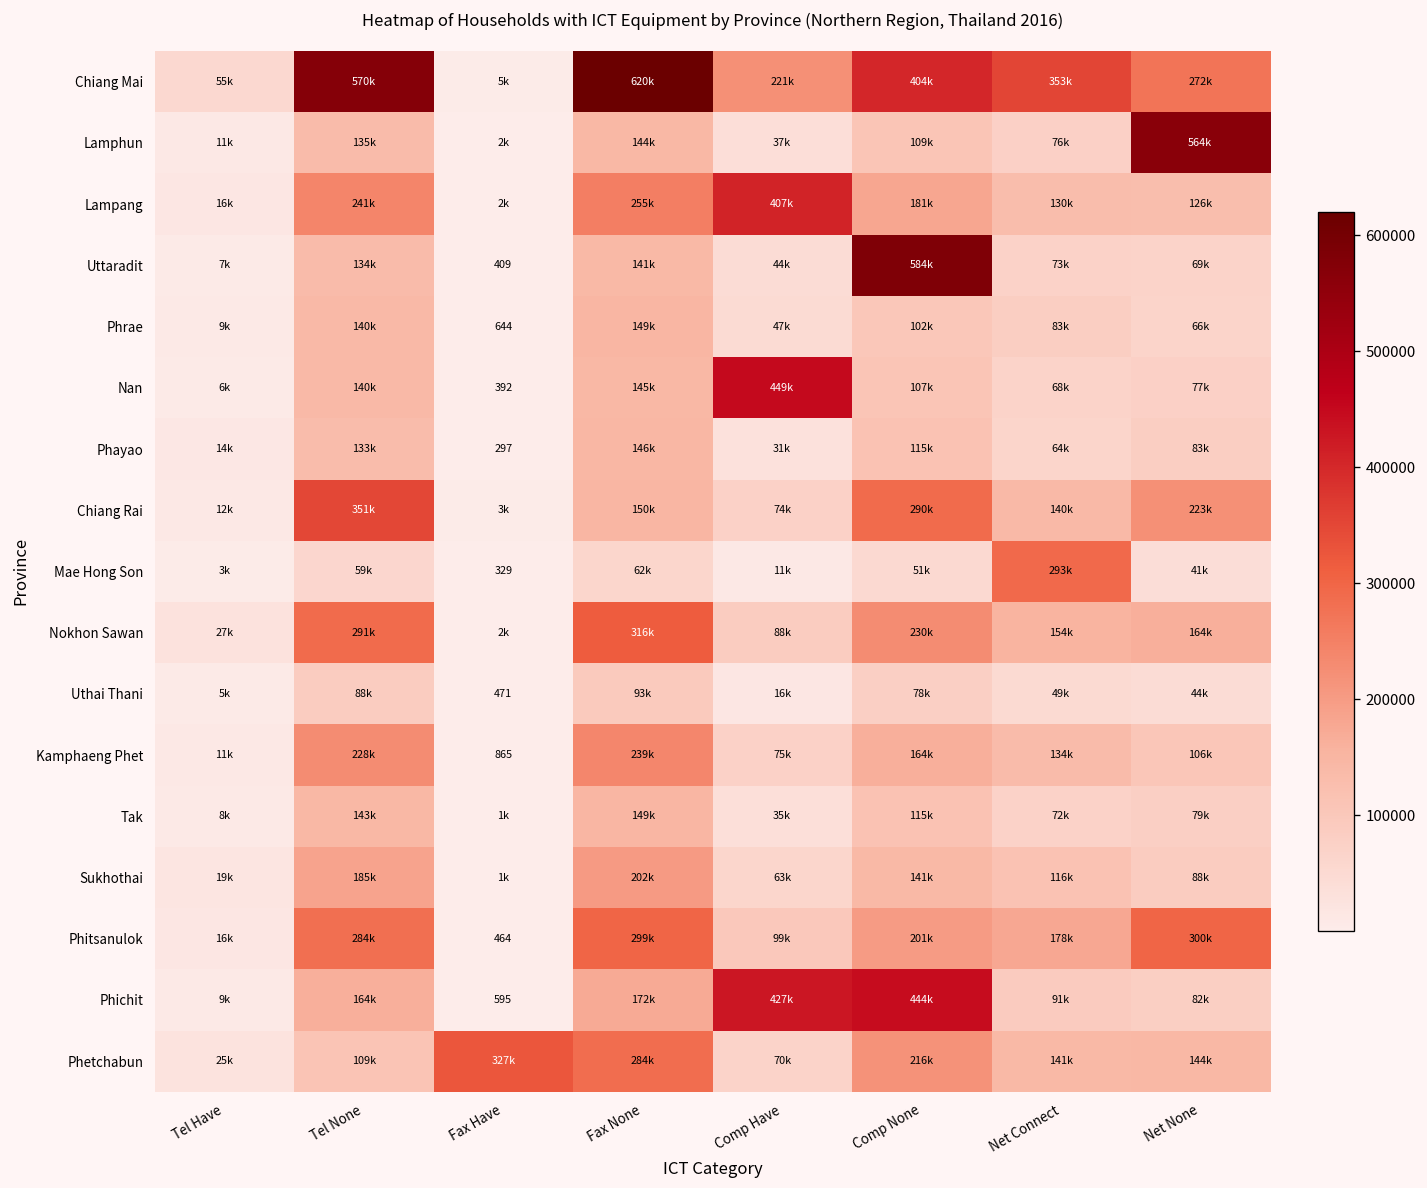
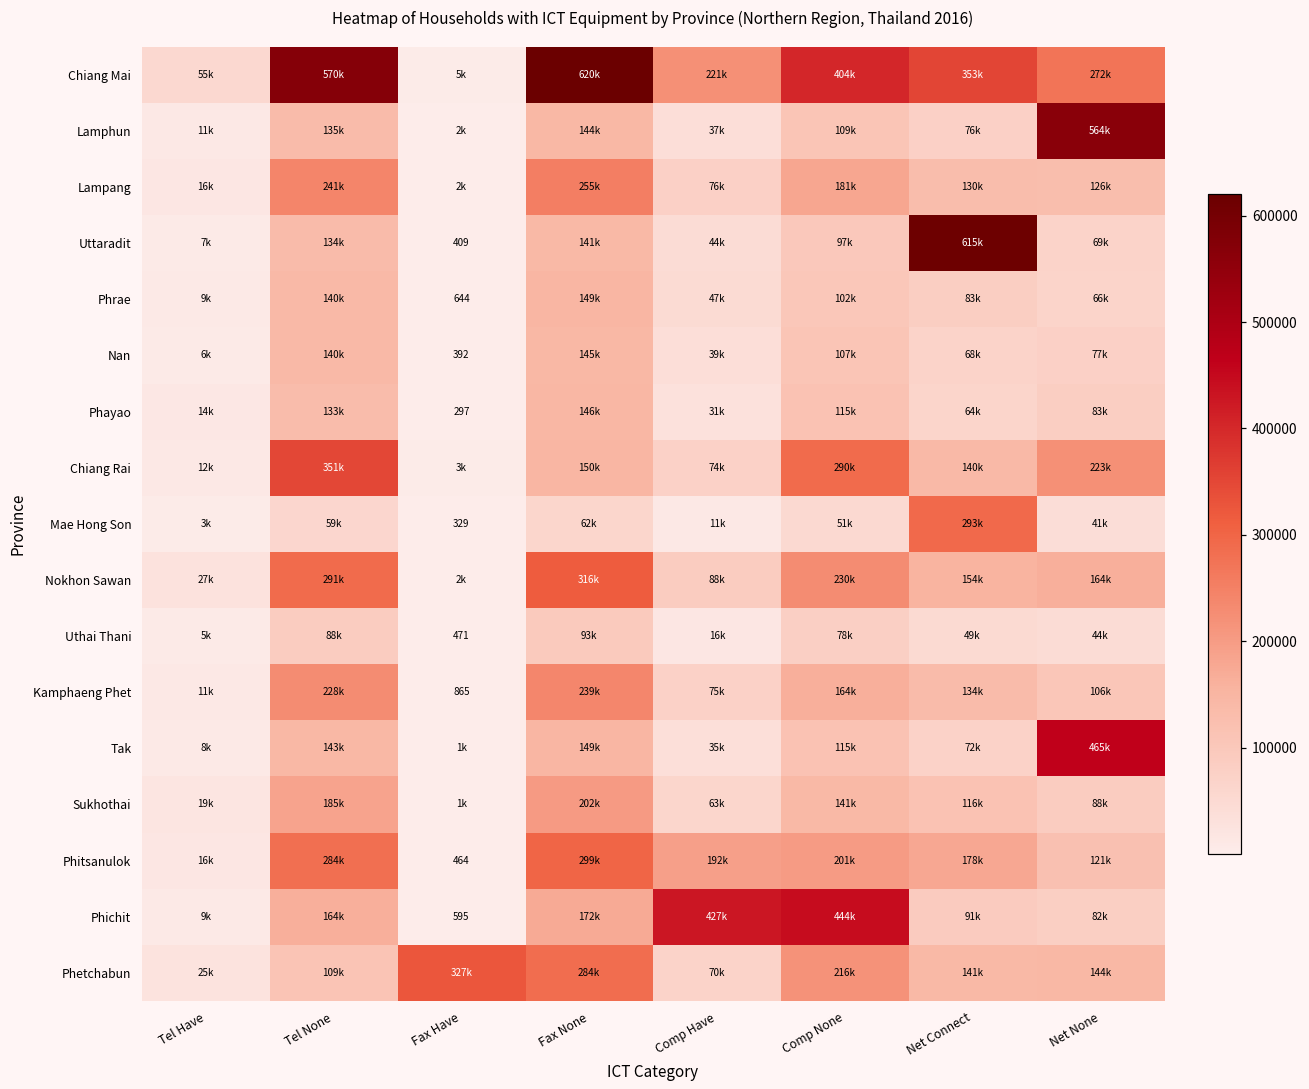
  {
    "Chiang Mai": {
      "Tel Have": "55k",
      "Tel None": "570k",
      "Fax Have": "5k",
      "Fax None": "620k",
      "Comp Have": "221k",
      "Comp None": "404k",
      "Net Connect": "353k",
      "Net None": "272k"
    },
    "Lamphun": {
      "Tel Have": "11k",
      "Tel None": "135k",
      "Fax Have": "2k",
      "Fax None": "144k",
      "Comp Have": "37k",
      "Comp None": "109k",
      "Net Connect": "76k",
      "Net None": "564k"
    },
    "Lampang": {
      "Tel Have": "16k",
      "Tel None": "241k",
      "Fax Have": "2k",
      "Fax None": "255k",
-     "Comp Have": "407k",
+     "Comp Have": "76k",
      "Comp None": "181k",
      "Net Connect": "130k",
      "Net None": "126k"
    },
    "Uttaradit": {
      "Tel Have": "7k",
      "Tel None": "134k",
      "Fax Have": "409",
      "Fax None": "141k",
      "Comp Have": "44k",
-     "Comp None": "584k",
-     "Net Connect": "73k",
+     "Comp None": "97k",
+     "Net Connect": "615k",
      "Net None": "69k"
    },
    "Phrae": {
      "Tel Have": "9k",
      "Tel None": "140k",
      "Fax Have": "644",
      "Fax None": "149k",
      "Comp Have": "47k",
      "Comp None": "102k",
      "Net Connect": "83k",
      "Net None": "66k"
    },
    "Nan": {
      "Tel Have": "6k",
      "Tel None": "140k",
      "Fax Have": "392",
      "Fax None": "145k",
-     "Comp Have": "449k",
+     "Comp Have": "39k",
      "Comp None": "107k",
      "Net Connect": "68k",
      "Net None": "77k"
    },
    "Phayao": {
      "Tel Have": "14k",
      "Tel None": "133k",
      "Fax Have": "297",
      "Fax None": "146k",
      "Comp Have": "31k",
      "Comp None": "115k",
      "Net Connect": "64k",
      "Net None": "83k"
    },
    "Chiang Rai": {
      "Tel Have": "12k",
      "Tel None": "351k",
      "Fax Have": "3k",
      "Fax None": "150k",
      "Comp Have": "74k",
      "Comp None": "290k",
      "Net Connect": "140k",
      "Net None": "223k"
    },
    "Mae Hong Son": {
      "Tel Have": "3k",
      "Tel None": "59k",
      "Fax Have": "329",
      "Fax None": "62k",
      "Comp Have": "11k",
      "Comp None": "51k",
      "Net Connect": "293k",
      "Net None": "41k"
    },
    "Nokhon Sawan": {
      "Tel Have": "27k",
      "Tel None": "291k",
      "Fax Have": "2k",
      "Fax None": "316k",
      "Comp Have": "88k",
      "Comp None": "230k",
      "Net Connect": "154k",
      "Net None": "164k"
    },
    "Uthai Thani": {
      "Tel Have": "5k",
      "Tel None": "88k",
      "Fax Have": "471",
      "Fax None": "93k",
      "Comp Have": "16k",
      "Comp None": "78k",
      "Net Connect": "49k",
      "Net None": "44k"
    },
    "Kamphaeng Phet": {
      "Tel Have": "11k",
      "Tel None": "228k",
      "Fax Have": "865",
      "Fax None": "239k",
      "Comp Have": "75k",
      "Comp None": "164k",
      "Net Connect": "134k",
      "Net None": "106k"
    },
    "Tak": {
      "Tel Have": "8k",
      "Tel None": "143k",
      "Fax Have": "1k",
      "Fax None": "149k",
      "Comp Have": "35k",
      "Comp None": "115k",
      "Net Connect": "72k",
-     "Net None": "79k"
+     "Net None": "465k"
    },
    "Sukhothai": {
      "Tel Have": "19k",
      "Tel None": "185k",
      "Fax Have": "1k",
      "Fax None": "202k",
      "Comp Have": "63k",
      "Comp None": "141k",
      "Net Connect": "116k",
      "Net None": "88k"
    },
    "Phitsanulok": {
      "Tel Have": "16k",
      "Tel None": "284k",
      "Fax Have": "464",
      "Fax None": "299k",
-     "Comp Have": "99k",
+     "Comp Have": "192k",
      "Comp None": "201k",
      "Net Connect": "178k",
-     "Net None": "300k"
+     "Net None": "121k"
    },
    "Phichit": {
      "Tel Have": "9k",
      "Tel None": "164k",
      "Fax Have": "595",
      "Fax None": "172k",
      "Comp Have": "427k",
      "Comp None": "444k",
      "Net Connect": "91k",
      "Net None": "82k"
    },
    "Phetchabun": {
      "Tel Have": "25k",
      "Tel None": "109k",
      "Fax Have": "327k",
      "Fax None": "284k",
      "Comp Have": "70k",
      "Comp None": "216k",
      "Net Connect": "141k",
      "Net None": "144k"
    }
  }
